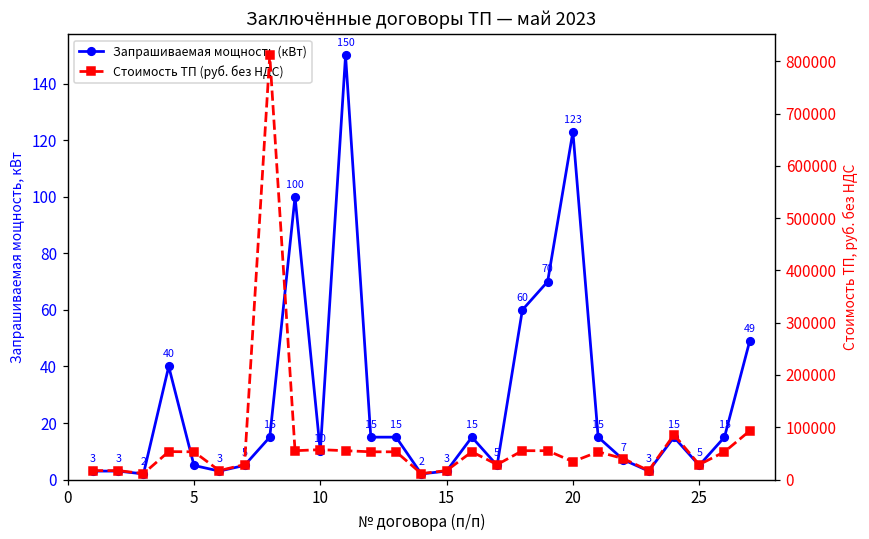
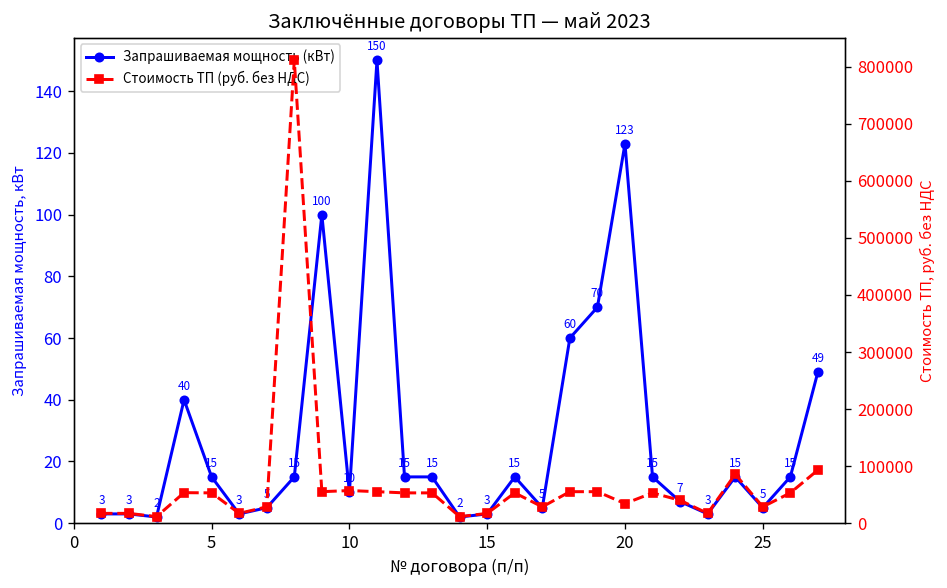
  {
    "Запрашиваемая мощность (кВт)": {
-     "5": 5,
+     "5": 15,
      "10": 10,
      "15": 3,
      "20": 123,
      "25": 5
    }
  }
